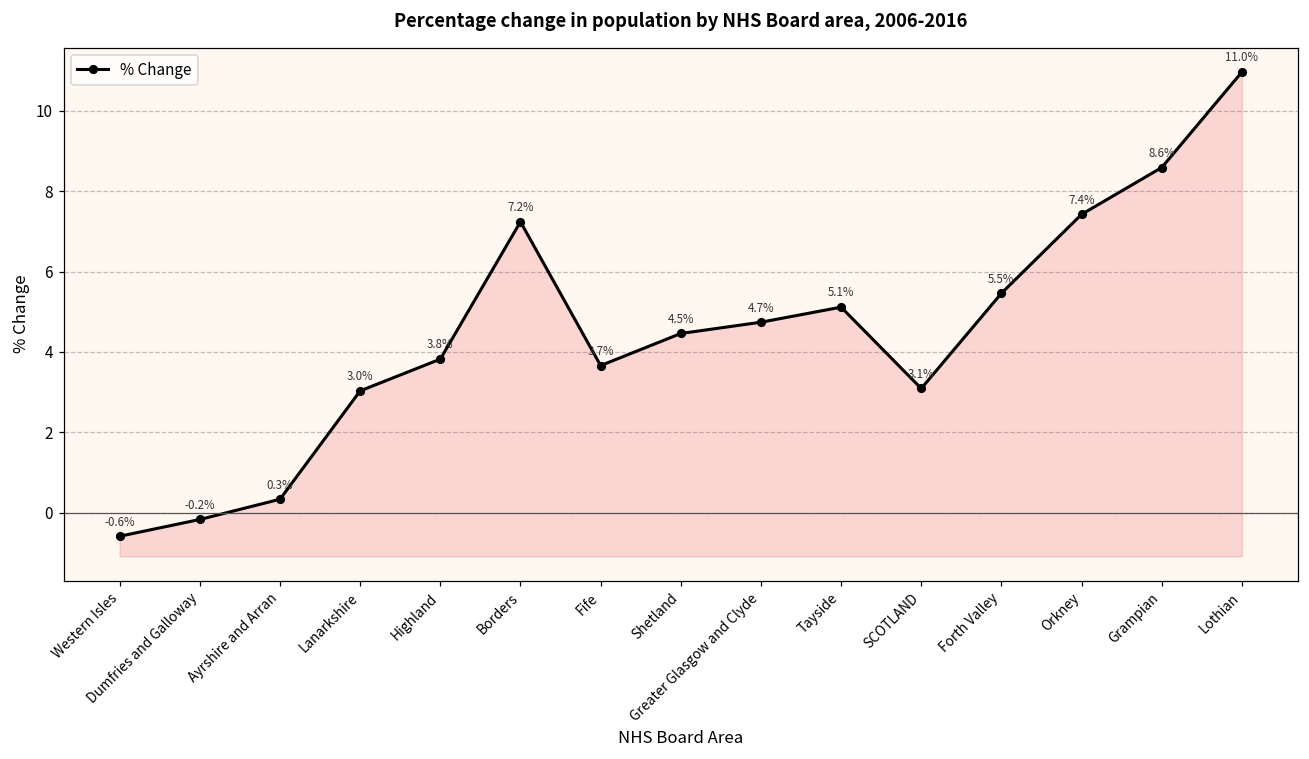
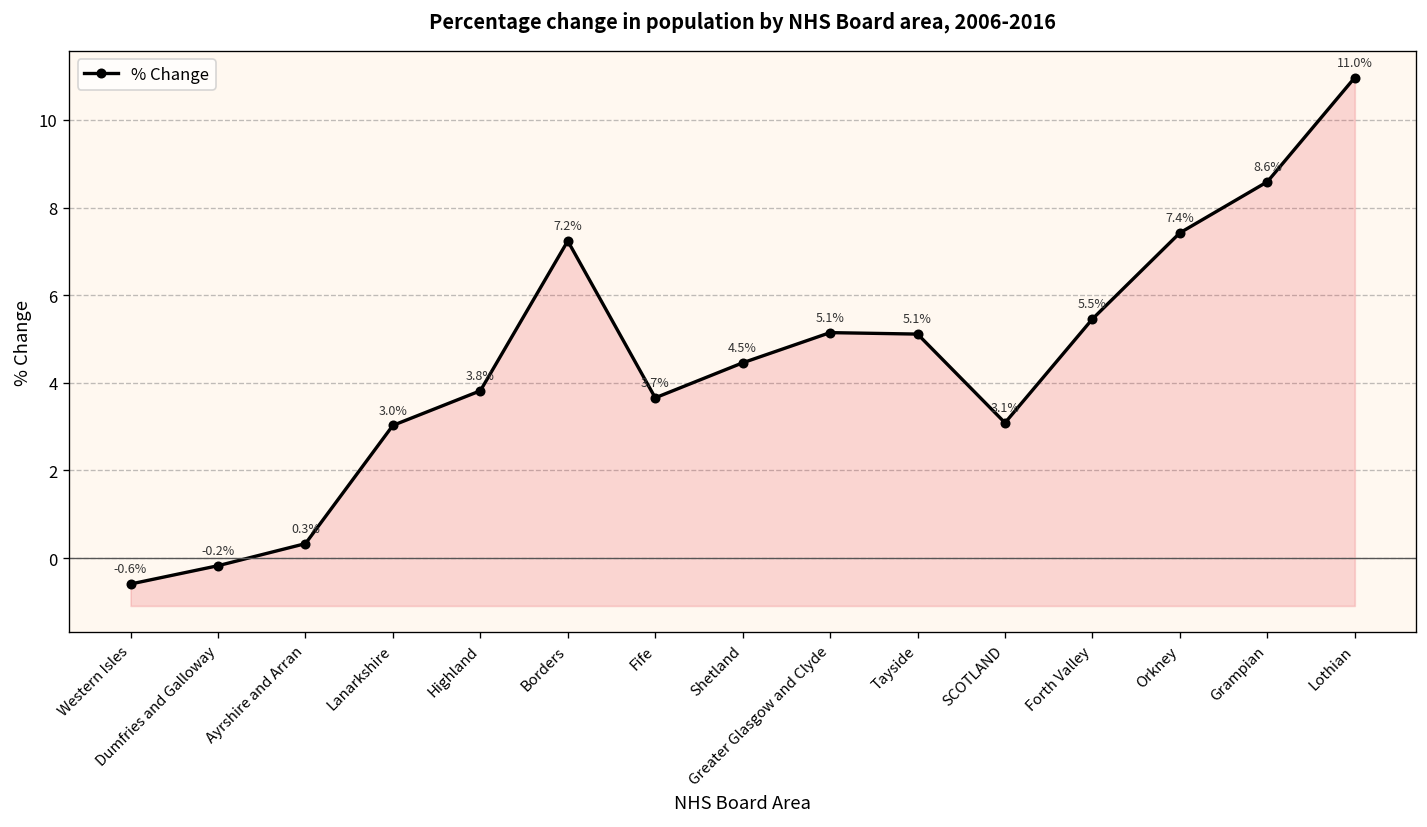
  {
    "Western Isles": "-0.6%",
    "Dumfries and Galloway": "-0.2%",
    "Ayrshire and Arran": "0.3%",
    "Lanarkshire": "3.0%",
    "Highland": "3.8%",
    "Borders": "7.2%",
    "Fife": "3.7%",
    "Shetland": "4.5%",
-   "Greater Glasgow and Clyde": "4.7%",
+   "Greater Glasgow and Clyde": "5.1%",
    "Tayside": "5.1%",
    "SCOTLAND": "3.1%",
    "Forth Valley": "5.5%",
    "Orkney": "7.4%",
    "Grampian": "8.6%",
    "Lothian": "11.0%"
  }
